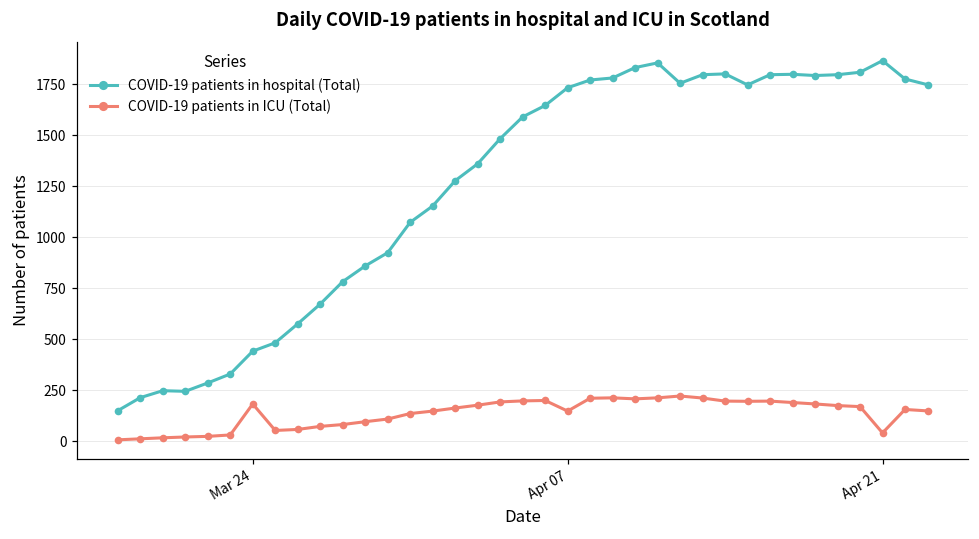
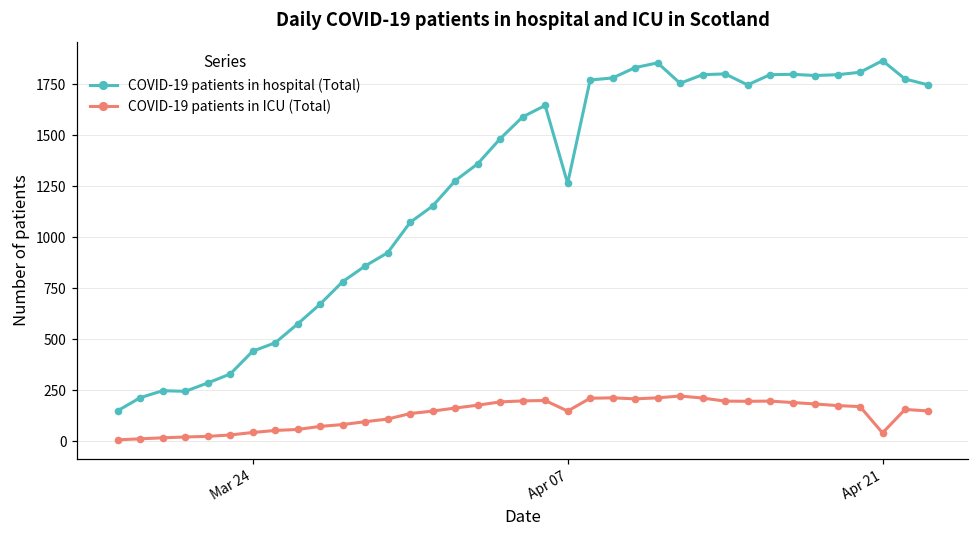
  {
    "COVID-19 patients in hospital (Total)": {
      "Mar 24": 440,
-     "Apr 07": 1730,
+     "Apr 07": 1260,
      "Apr 21": 1870
    },
    "COVID-19 patients in ICU (Total)": {
-     "Mar 24": 180,
+     "Mar 24": 40,
      "Apr 07": 150,
      "Apr 21": 40
    }
  }
